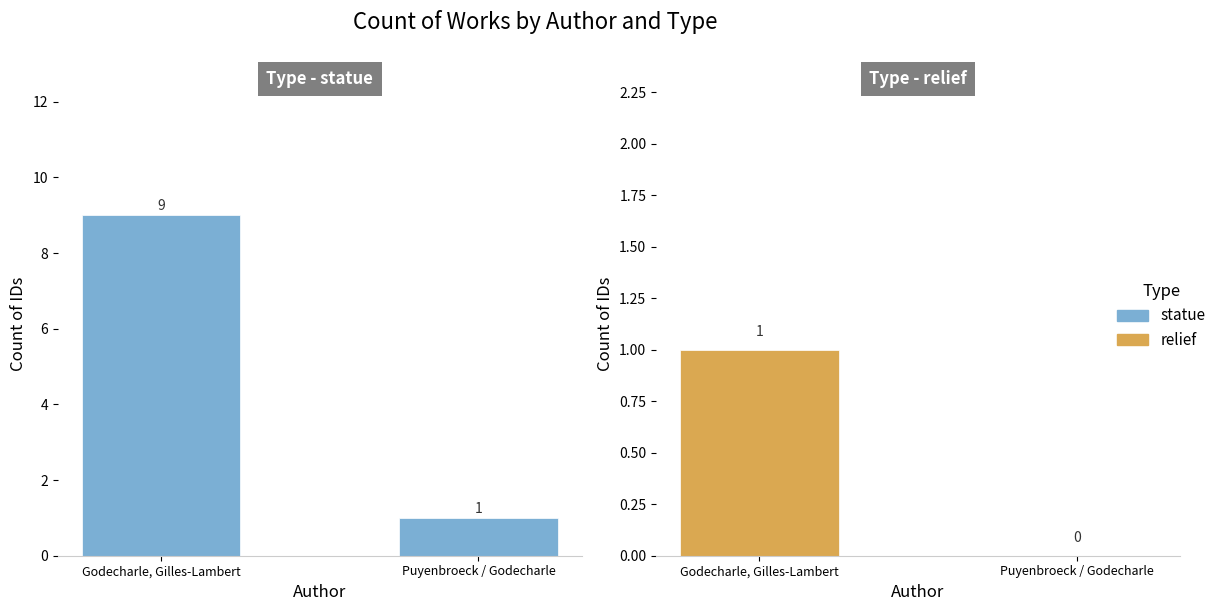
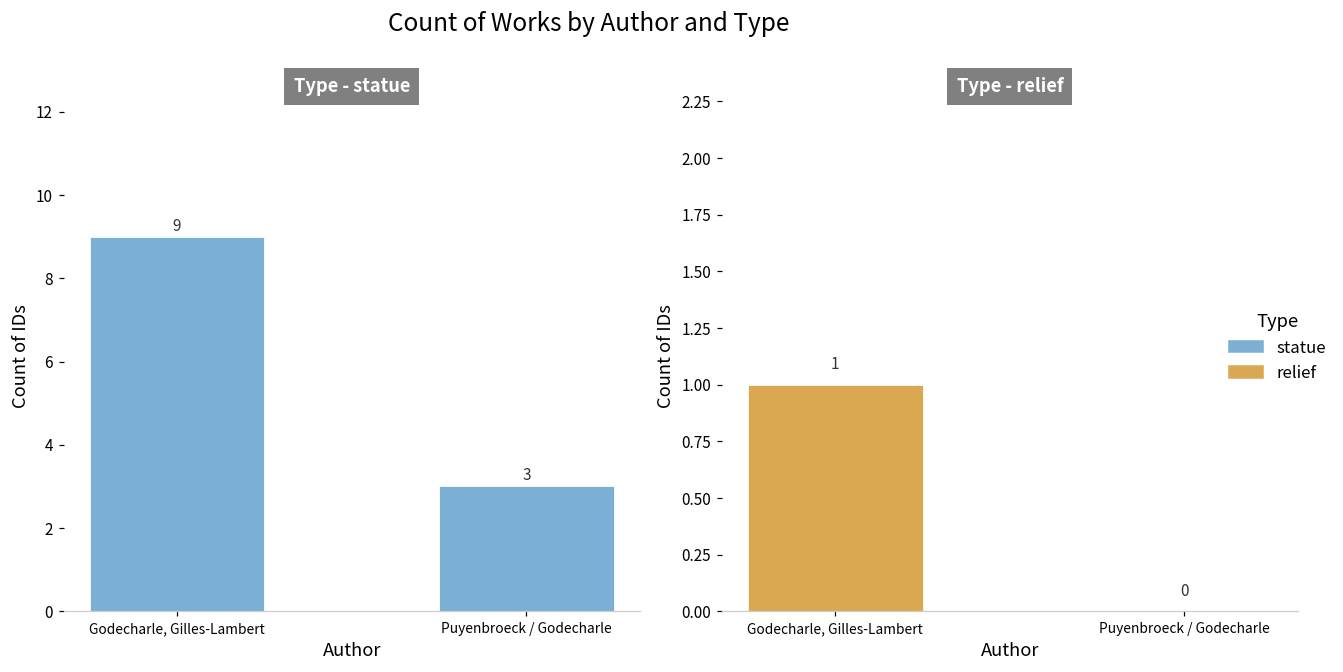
  {
    "Type - statue": {
      "Godecharle, Gilles-Lambert": 9,
-     "Puyenbroeck / Godecharle": 1
+     "Puyenbroeck / Godecharle": 3
    },
    "Type - relief": {
      "Godecharle, Gilles-Lambert": 1,
      "Puyenbroeck / Godecharle": 0
    }
  }
